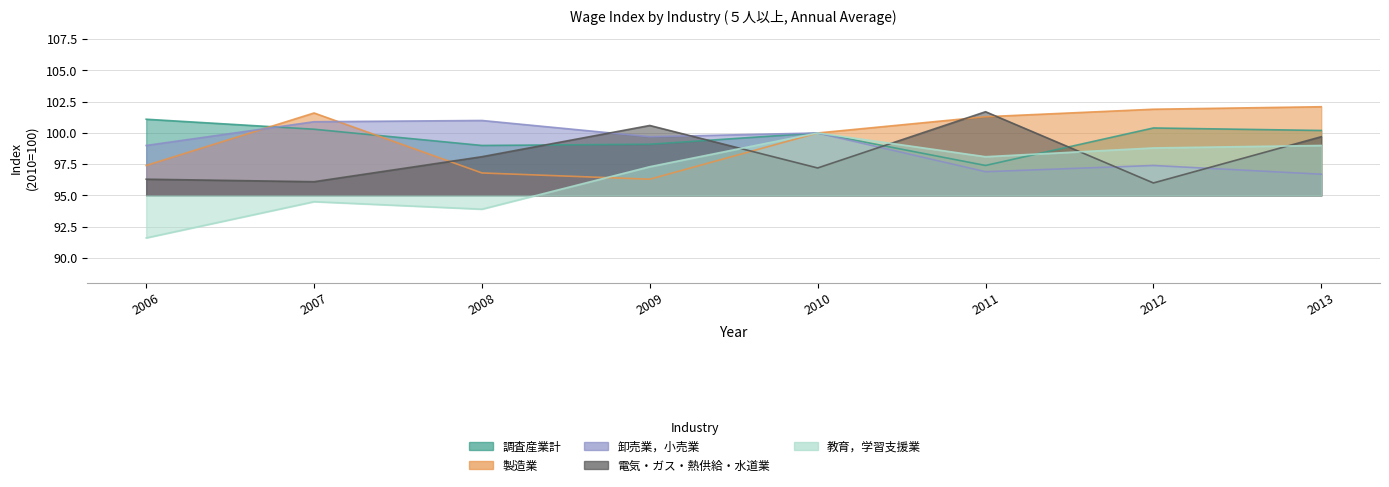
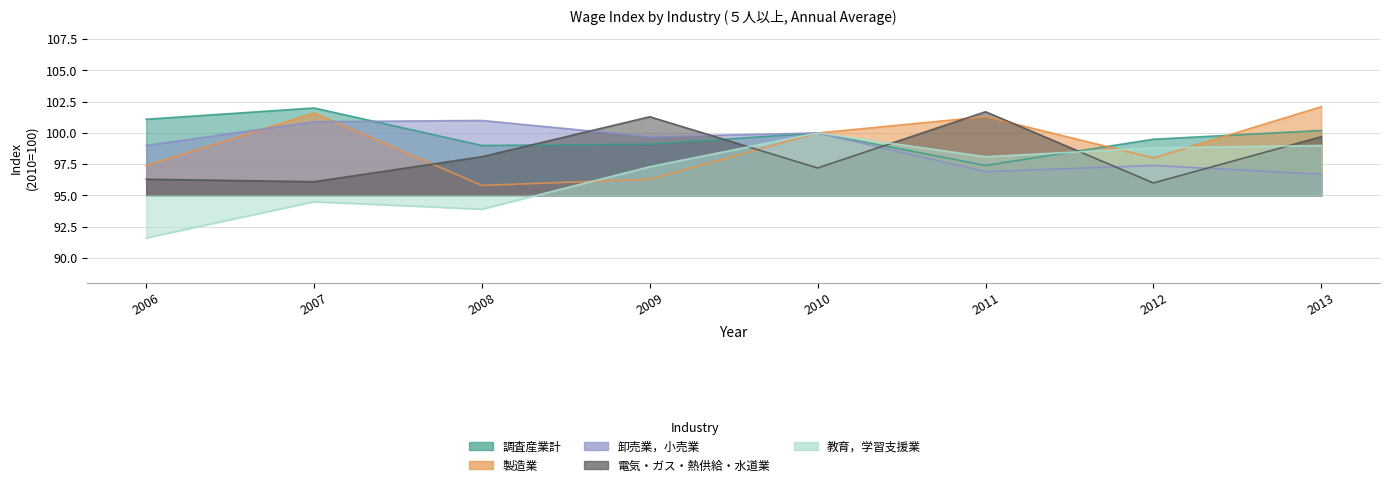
  {
    "調査産業計": {
      "2006": 101.1,
-     "2007": 100.3,
+     "2007": 102.0,
      "2008": 99.0,
      "2009": 99.1,
      "2011": 97.4,
-     "2012": 100.4,
+     "2012": 99.5,
      "2013": 100.2
    },
    "製造業": {
      "2006": 97.4,
      "2007": 101.6,
-     "2008": 96.8,
+     "2008": 95.8,
      "2009": 96.3,
      "2011": 101.3,
-     "2012": 101.9,
+     "2012": 98.0,
      "2013": 102.1
    },
    "電気・ガス・熱供給・水道業": {
      "2006": 96.3,
      "2007": 96.1,
      "2008": 98.1,
-     "2009": 100.6,
+     "2009": 101.3,
      "2010": 97.2,
      "2011": 101.7,
      "2012": 96.0,
      "2013": 99.7
    }
  }
